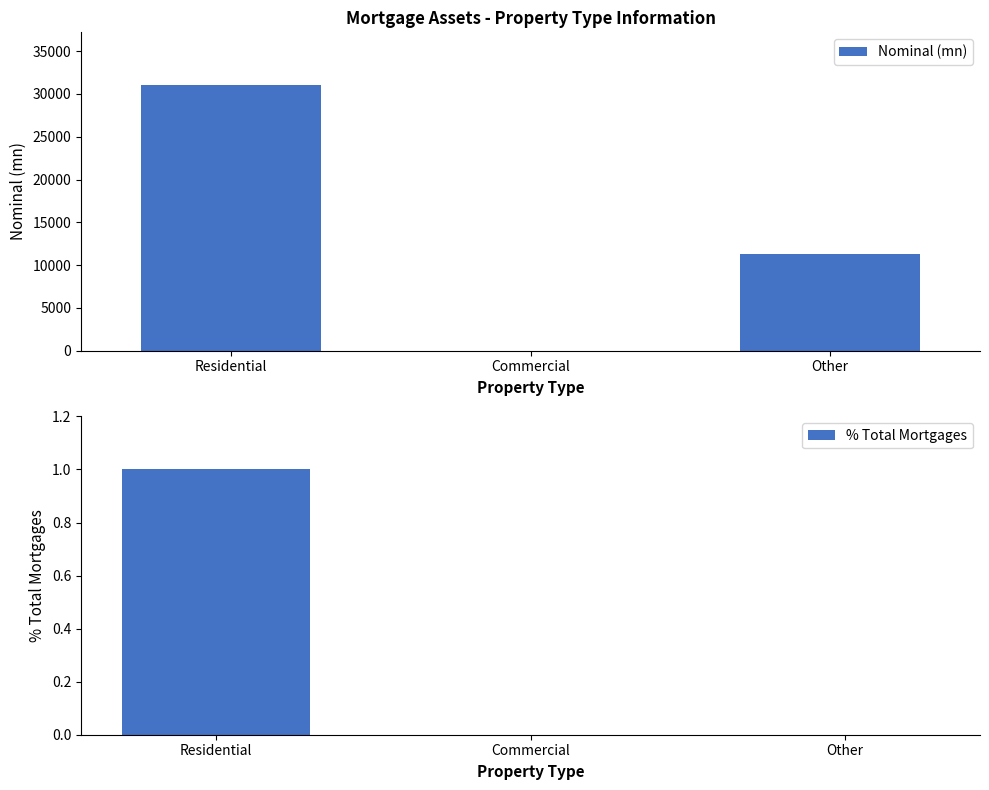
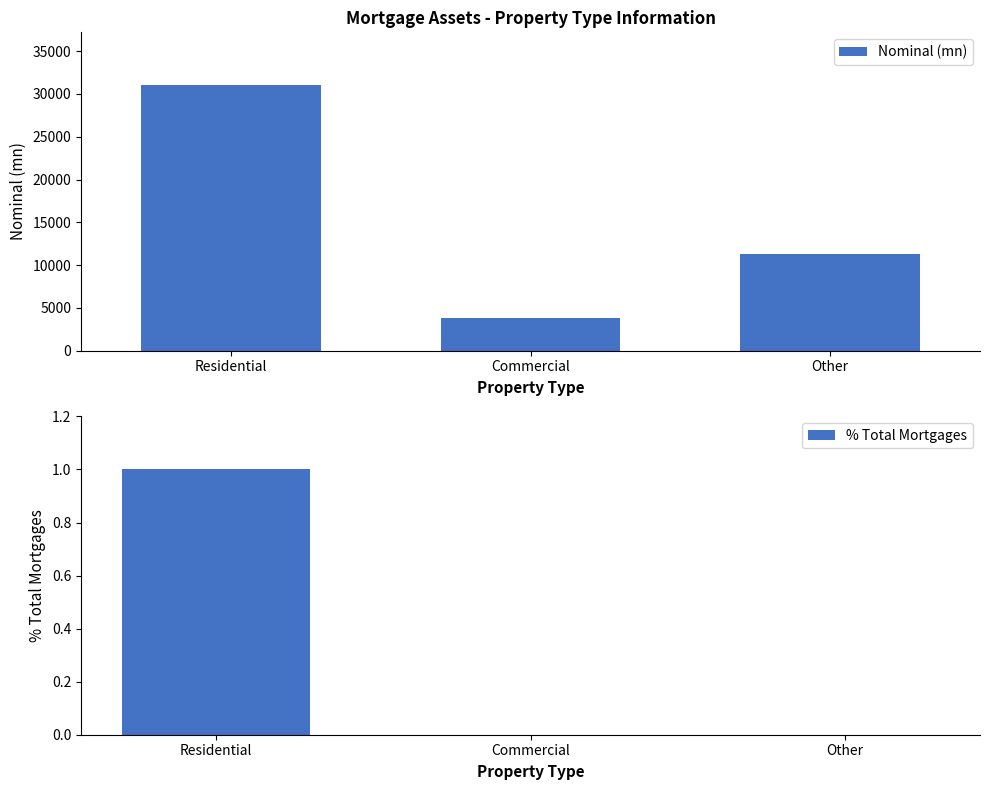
  {
    "Mortgage Assets - Property Type Information": {
      "Residential": 31000,
-     "Commercial": 0,
+     "Commercial": 4000,
      "Other": 11000
    }
  }
